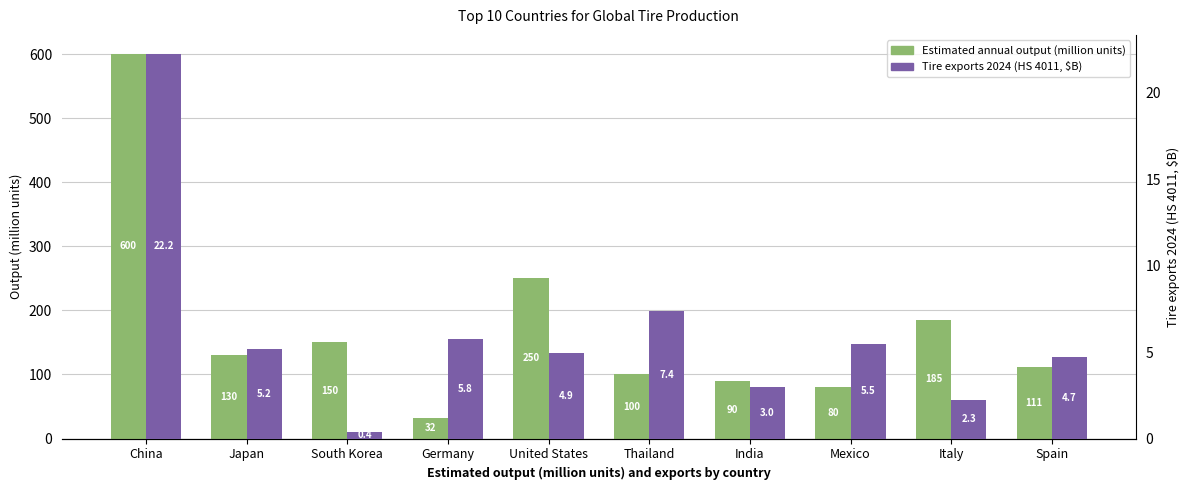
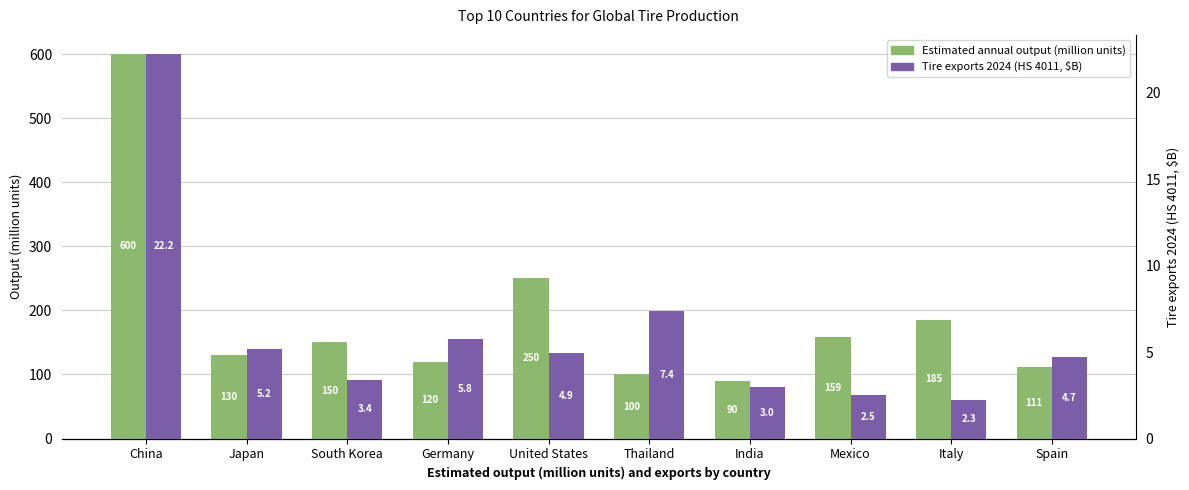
  {
    "Estimated annual output (million units)": {
      "China": 600,
      "Japan": 130,
      "South Korea": 150,
-     "Germany": 32,
+     "Germany": 120,
      "United States": 250,
      "Thailand": 100,
      "India": 90,
-     "Mexico": 80,
+     "Mexico": 159,
      "Italy": 185,
      "Spain": 111
    },
    "Tire exports 2024 (HS 4011, $B)": {
      "China": 22.2,
      "Japan": 5.2,
-     "South Korea": 0.4,
+     "South Korea": 3.4,
      "Germany": 5.8,
      "United States": 4.9,
      "Thailand": 7.4,
      "India": 3.0,
-     "Mexico": 5.5,
+     "Mexico": 2.5,
      "Italy": 2.3,
      "Spain": 4.7
    }
  }
